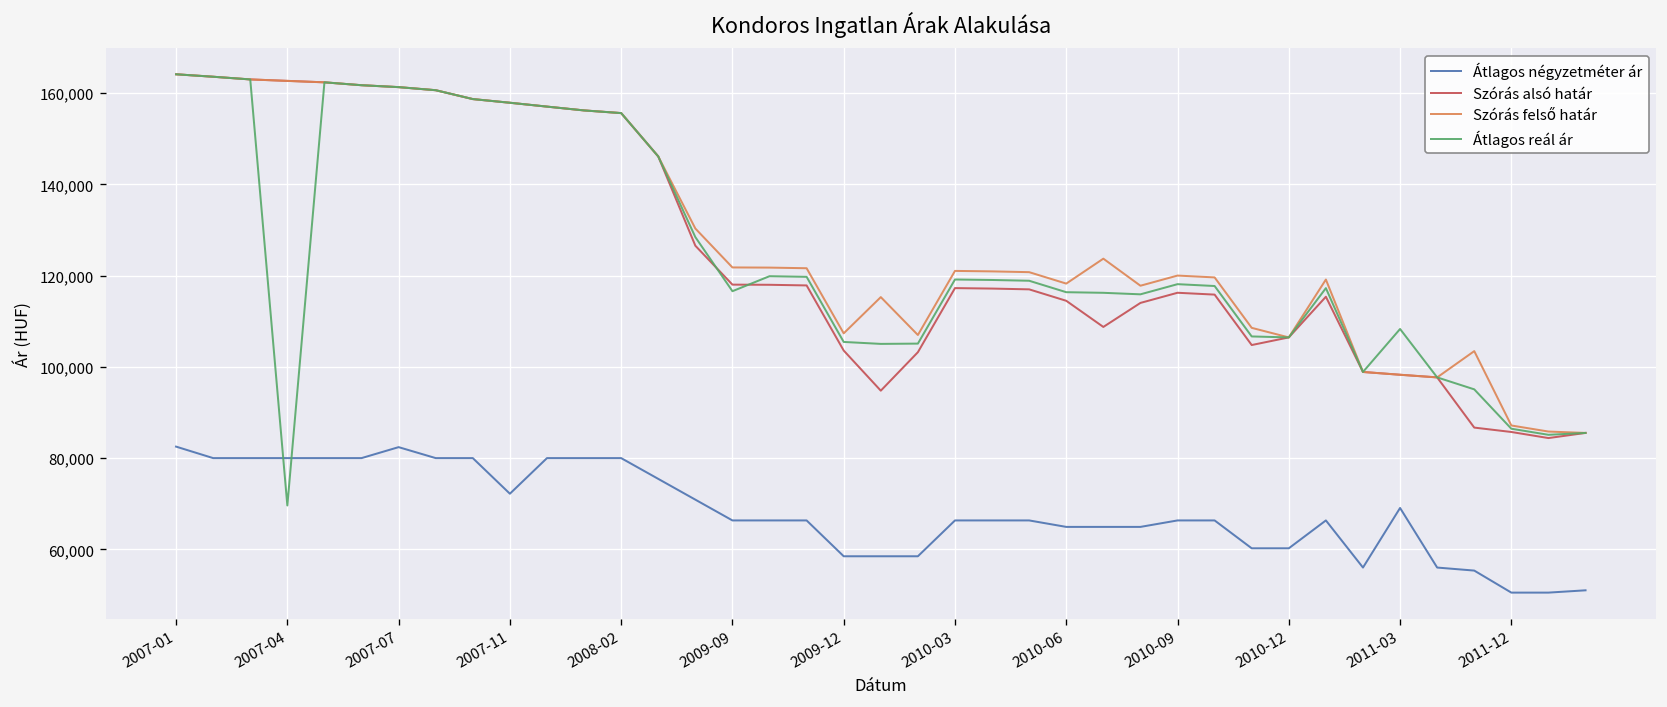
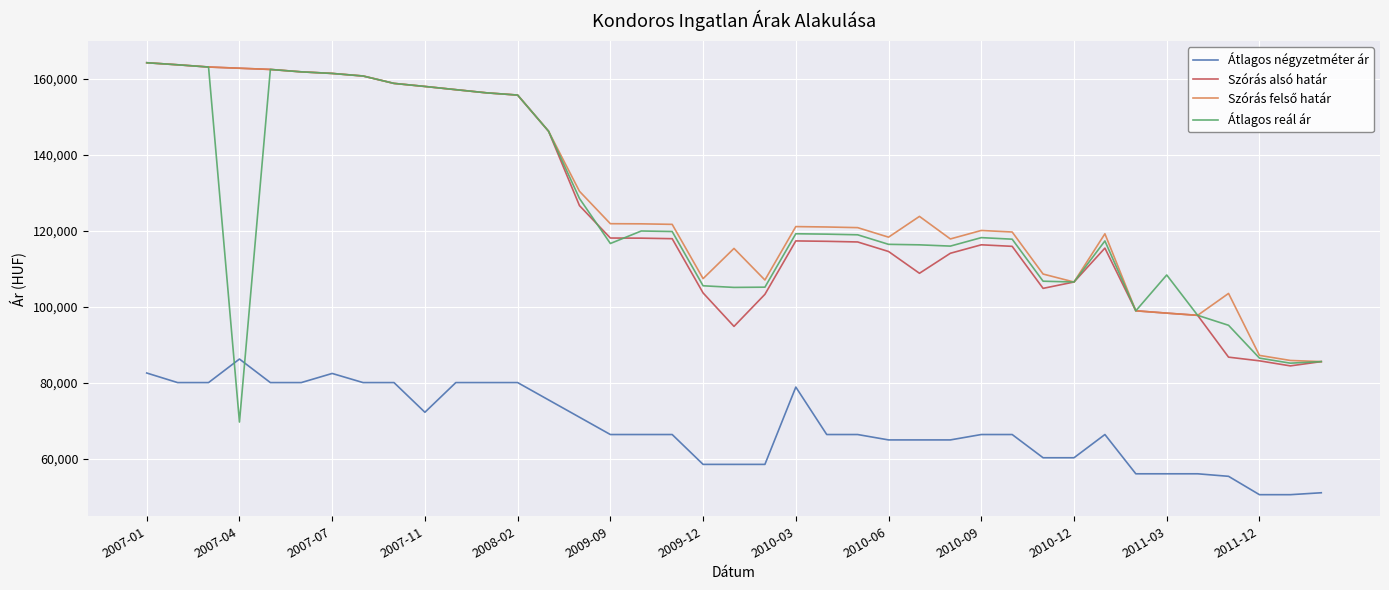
  {
    "Átlagos négyzetméter ár": {
      "2007-01": "83,000",
-     "2007-04": "80,000",
+     "2007-04": "86,000",
      "2007-07": "82,000",
      "2007-11": "72,000",
      "2008-02": "80,000",
      "2009-09": "66,000",
      "2009-12": "58,000",
-     "2010-03": "66,000",
+     "2010-03": "79,000",
      "2010-06": "65,000",
      "2010-09": "66,000",
      "2010-12": "60,000",
-     "2011-03": "69,000",
+     "2011-03": "56,000",
      "2011-12": "51,000"
    },
    "Átlagos reál ár": {
      "2007-04": "70,000",
      "2009-09": "117,000",
      "2009-12": "105,000",
      "2010-03": "119,000",
      "2010-06": "116,000",
      "2010-09": "118,000",
      "2011-03": "108,000",
      "2011-12": "86,000"
    }
  }
